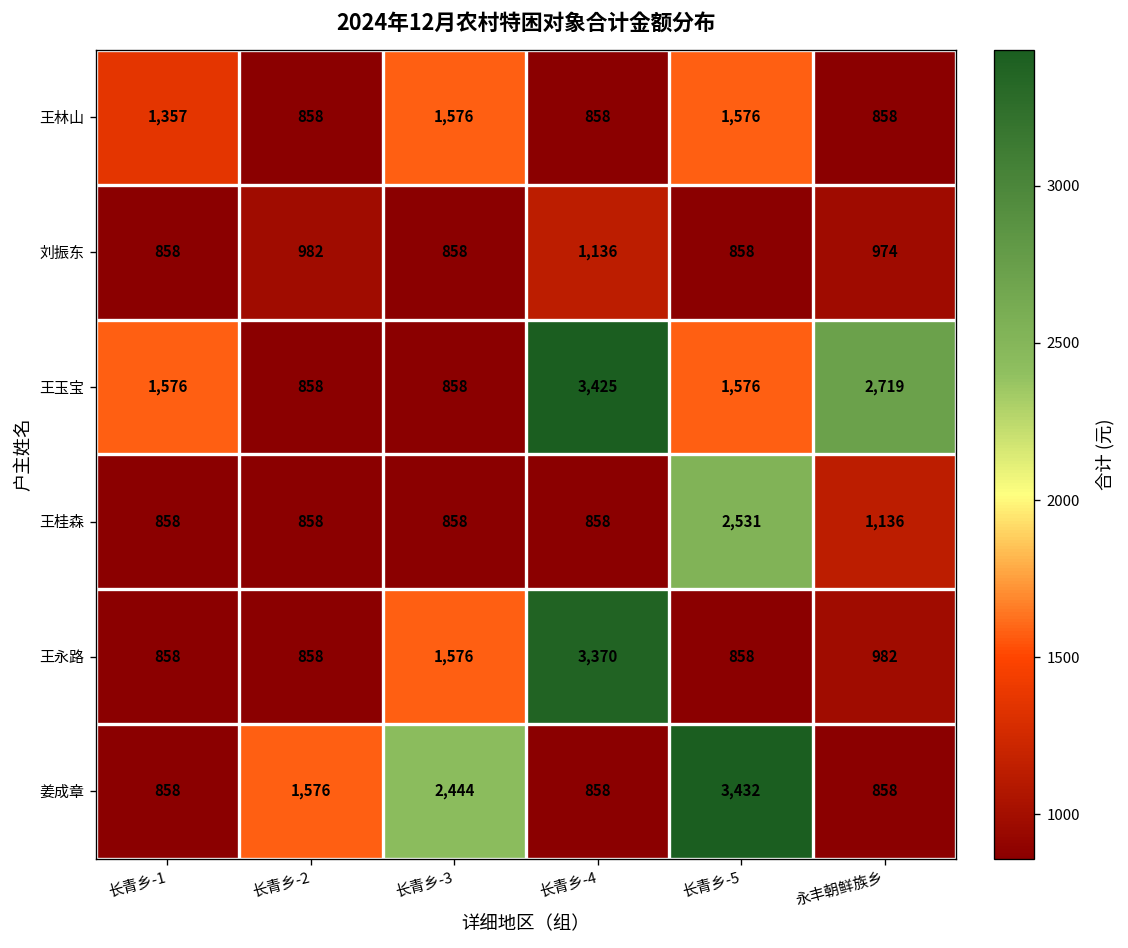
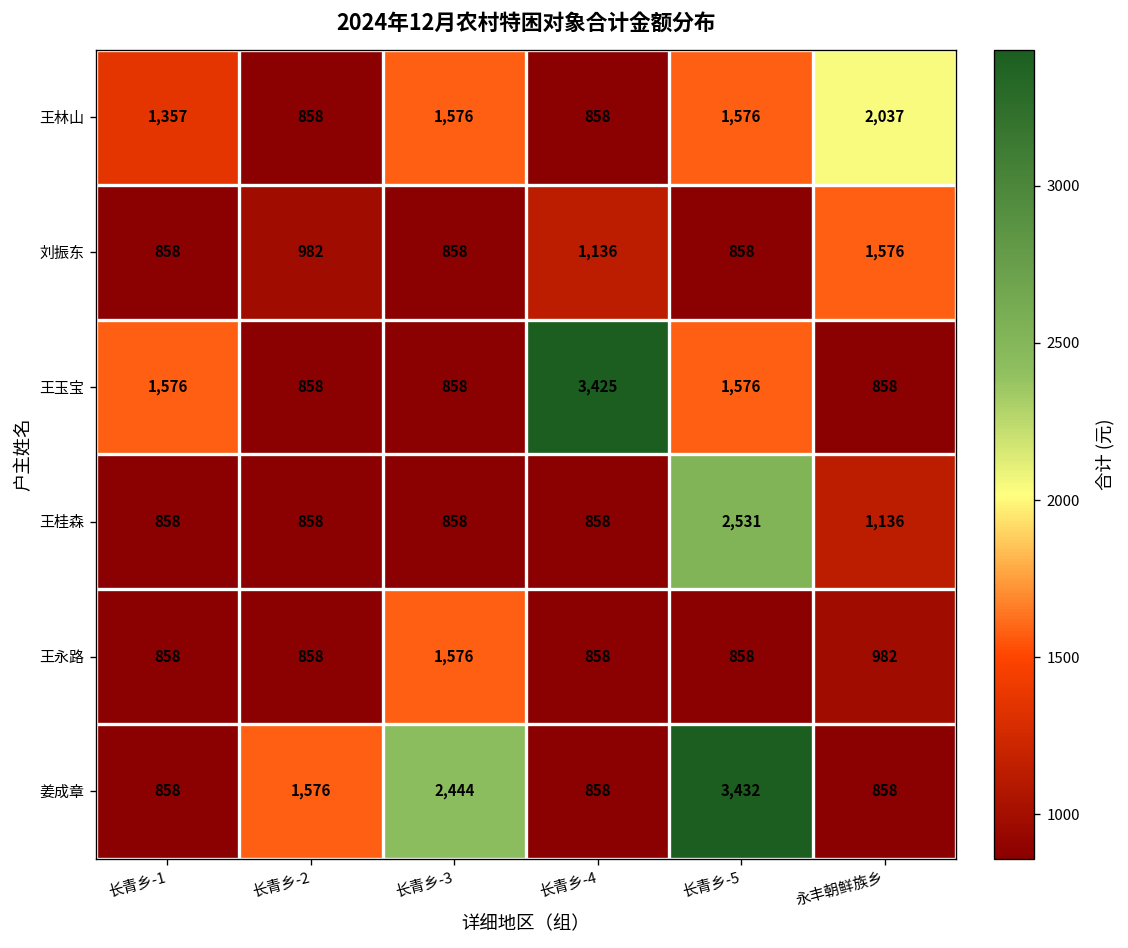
  {
    "王林山": {
      "长青乡-1": "1,357",
      "长青乡-2": "858",
      "长青乡-3": "1,576",
      "长青乡-4": "858",
      "长青乡-5": "1,576",
-     "永丰朝鲜族乡": "858"
+     "永丰朝鲜族乡": "2,037"
    },
    "刘振东": {
      "长青乡-1": "858",
      "长青乡-2": "982",
      "长青乡-3": "858",
      "长青乡-4": "1,136",
      "长青乡-5": "858",
-     "永丰朝鲜族乡": "974"
+     "永丰朝鲜族乡": "1,576"
    },
    "王玉宝": {
      "长青乡-1": "1,576",
      "长青乡-2": "858",
      "长青乡-3": "858",
      "长青乡-4": "3,425",
      "长青乡-5": "1,576",
-     "永丰朝鲜族乡": "2,719"
+     "永丰朝鲜族乡": "858"
    },
    "王桂森": {
      "长青乡-1": "858",
      "长青乡-2": "858",
      "长青乡-3": "858",
      "长青乡-4": "858",
      "长青乡-5": "2,531",
      "永丰朝鲜族乡": "1,136"
    },
    "王永路": {
      "长青乡-1": "858",
      "长青乡-2": "858",
      "长青乡-3": "1,576",
-     "长青乡-4": "3,370",
+     "长青乡-4": "858",
      "长青乡-5": "858",
      "永丰朝鲜族乡": "982"
    },
    "姜成章": {
      "长青乡-1": "858",
      "长青乡-2": "1,576",
      "长青乡-3": "2,444",
      "长青乡-4": "858",
      "长青乡-5": "3,432",
      "永丰朝鲜族乡": "858"
    }
  }
